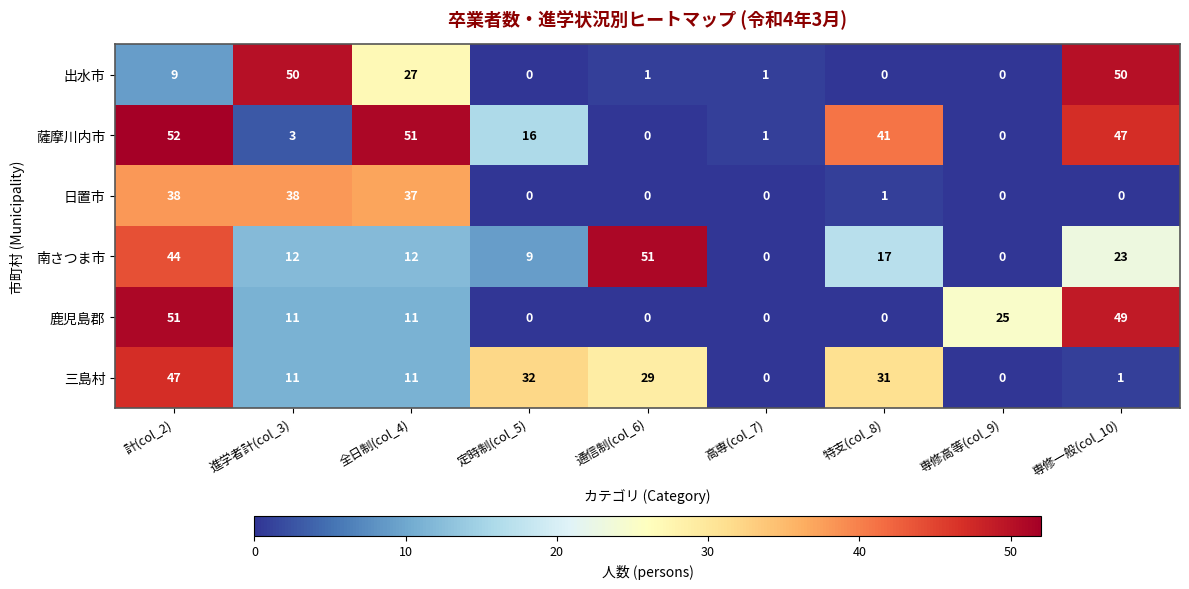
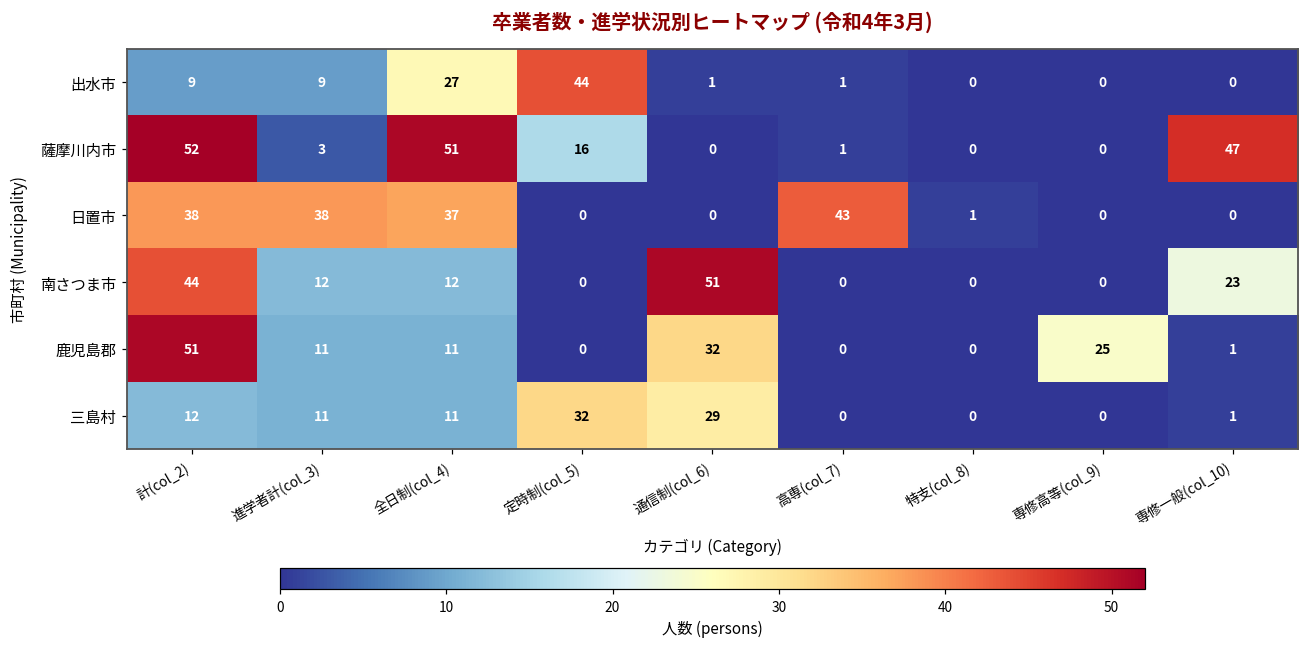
  {
    "出水市": {
      "計(col_2)": 9,
-     "進学者計(col_3)": 50,
+     "進学者計(col_3)": 9,
      "全日制(col_4)": 27,
-     "定時制(col_5)": 0,
+     "定時制(col_5)": 44,
      "通信制(col_6)": 1,
      "高専(col_7)": 1,
      "特支(col_8)": 0,
      "専修高等(col_9)": 0,
-     "専修一般(col_10)": 50
+     "専修一般(col_10)": 0
    },
    "薩摩川内市": {
      "計(col_2)": 52,
      "進学者計(col_3)": 3,
      "全日制(col_4)": 51,
      "定時制(col_5)": 16,
      "通信制(col_6)": 0,
      "高専(col_7)": 1,
-     "特支(col_8)": 41,
+     "特支(col_8)": 0,
      "専修高等(col_9)": 0,
      "専修一般(col_10)": 47
    },
    "日置市": {
      "計(col_2)": 38,
      "進学者計(col_3)": 38,
      "全日制(col_4)": 37,
      "定時制(col_5)": 0,
      "通信制(col_6)": 0,
-     "高専(col_7)": 0,
+     "高専(col_7)": 43,
      "特支(col_8)": 1,
      "専修高等(col_9)": 0,
      "専修一般(col_10)": 0
    },
    "南さつま市": {
      "計(col_2)": 44,
      "進学者計(col_3)": 12,
      "全日制(col_4)": 12,
-     "定時制(col_5)": 9,
+     "定時制(col_5)": 0,
      "通信制(col_6)": 51,
      "高専(col_7)": 0,
-     "特支(col_8)": 17,
+     "特支(col_8)": 0,
      "専修高等(col_9)": 0,
      "専修一般(col_10)": 23
    },
    "鹿児島郡": {
      "計(col_2)": 51,
      "進学者計(col_3)": 11,
      "全日制(col_4)": 11,
      "定時制(col_5)": 0,
-     "通信制(col_6)": 0,
+     "通信制(col_6)": 32,
      "高専(col_7)": 0,
      "特支(col_8)": 0,
      "専修高等(col_9)": 25,
-     "専修一般(col_10)": 49
+     "専修一般(col_10)": 1
    },
    "三島村": {
-     "計(col_2)": 47,
+     "計(col_2)": 12,
      "進学者計(col_3)": 11,
      "全日制(col_4)": 11,
      "定時制(col_5)": 32,
      "通信制(col_6)": 29,
      "高専(col_7)": 0,
-     "特支(col_8)": 31,
+     "特支(col_8)": 0,
      "専修高等(col_9)": 0,
      "専修一般(col_10)": 1
    }
  }
